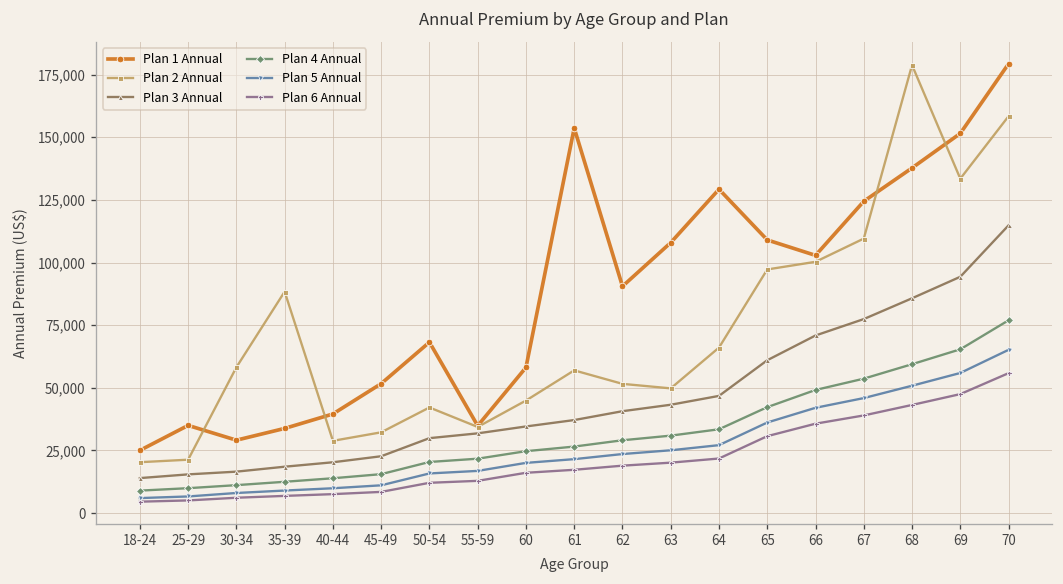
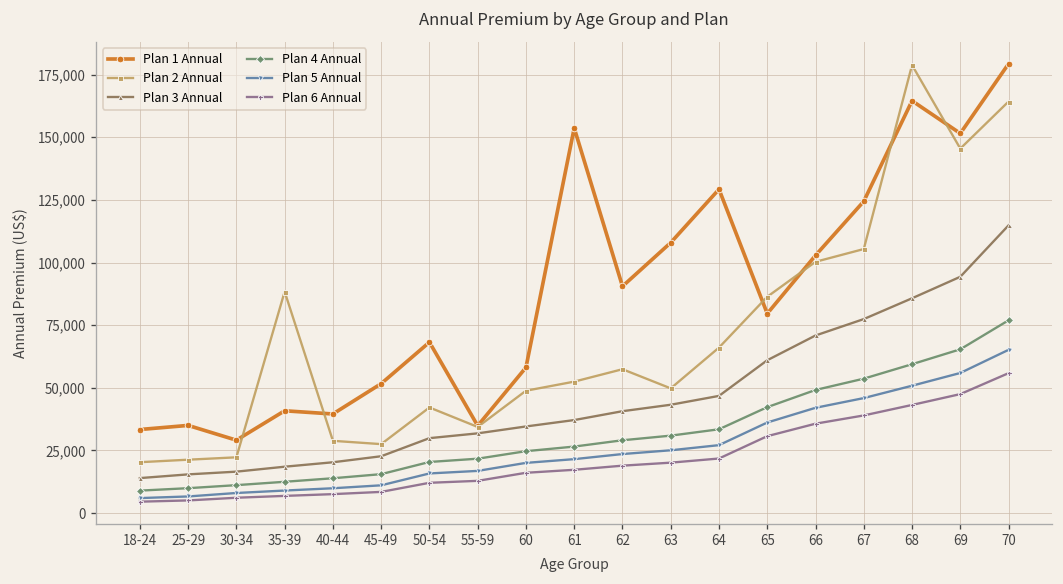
  {
    "Plan 1 Annual": {
-     "18-24": "25,000",
+     "18-24": "33,000",
      "25-29": "35,000",
      "30-34": "29,000",
-     "35-39": "34,000",
+     "35-39": "41,000",
      "40-44": "40,000",
      "45-49": "52,000",
      "50-54": "68,000",
      "60": "58,000",
      "61": "154,000",
      "62": "91,000",
      "63": "108,000",
      "64": "129,000",
-     "65": "109,000",
+     "65": "80,000",
      "66": "103,000",
      "67": "124,000",
-     "68": "138,000",
+     "68": "165,000",
      "69": "152,000",
      "70": "179,000"
    },
    "Plan 2 Annual": {
      "18-24": "20,000",
      "25-29": "21,000",
-     "30-34": "58,000",
+     "30-34": "22,000",
      "35-39": "88,000",
      "40-44": "29,000",
-     "45-49": "32,000",
+     "45-49": "28,000",
      "50-54": "42,000",
-     "60": "45,000",
-     "61": "57,000",
-     "62": "52,000",
+     "60": "49,000",
+     "61": "52,000",
+     "62": "57,000",
      "63": "50,000",
      "64": "66,000",
-     "65": "97,000",
+     "65": "86,000",
      "66": "100,000",
-     "67": "110,000",
+     "67": "105,000",
      "68": "179,000",
-     "69": "133,000",
-     "70": "158,000"
+     "69": "145,000",
+     "70": "164,000"
    }
  }
